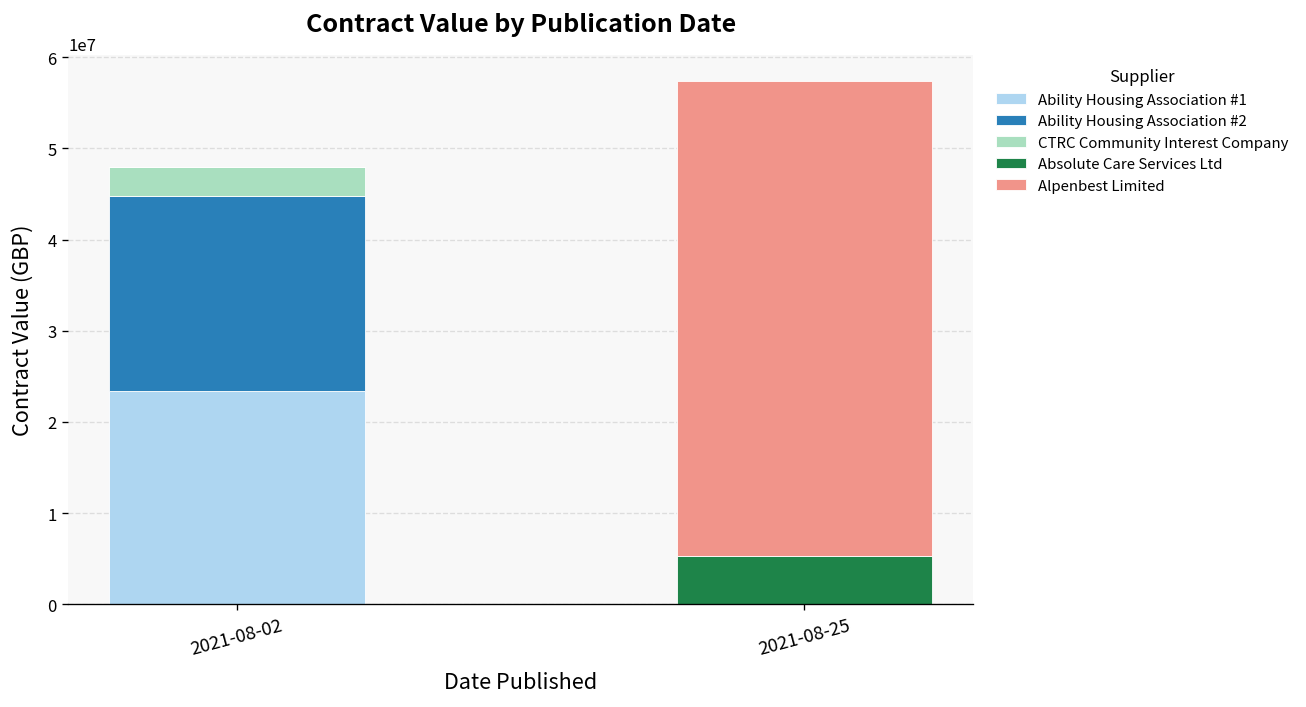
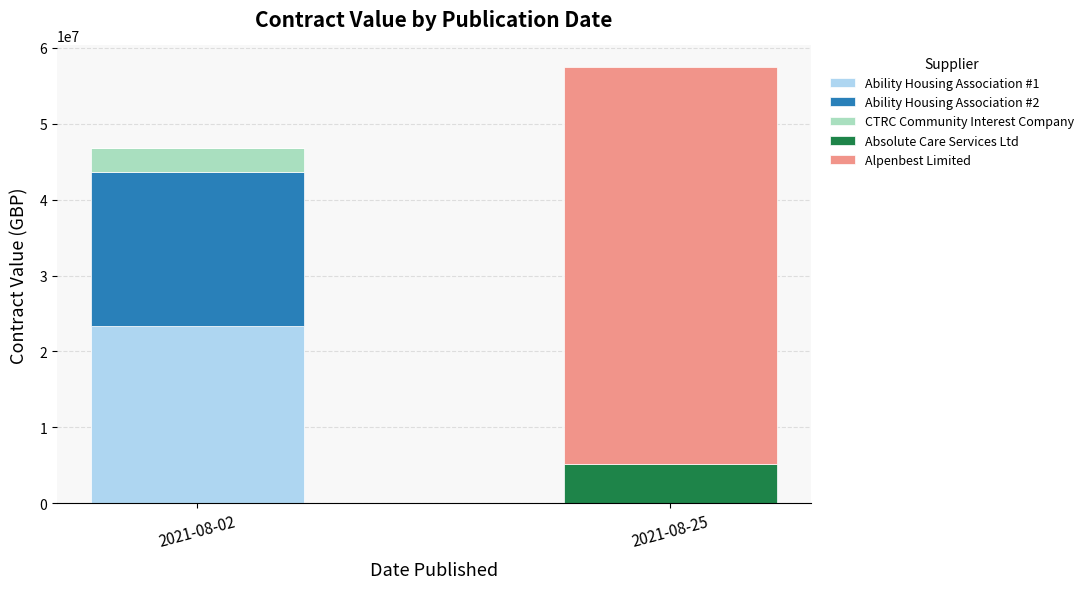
  {
    "Ability Housing Association #2": {
-     "2021-08-02": 21000000,
+     "2021-08-02": 20000000,
      "2021-08-25": 0
    },
    "Absolute Care Services Ltd": {
      "2021-08-02": 0,
      "2021-08-25": 5000000
    },
    "Alpenbest Limited": {
      "2021-08-02": 0,
      "2021-08-25": 52000000
    }
  }
